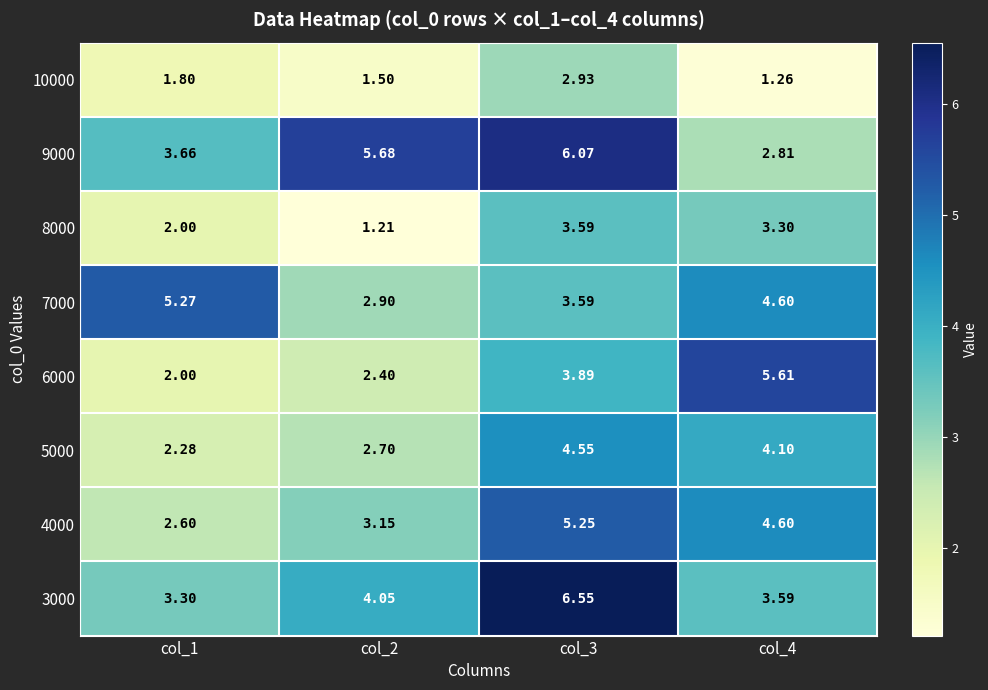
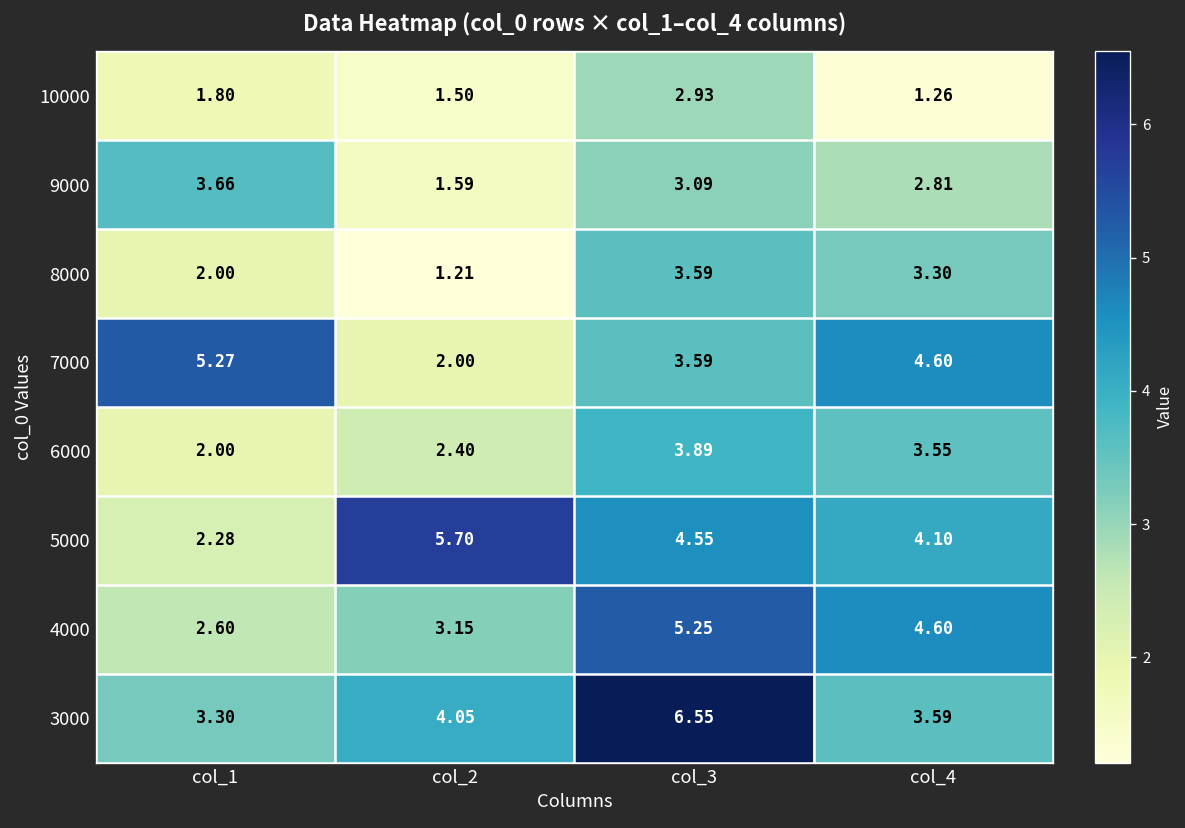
  {
    "10000": {
      "col_1": 1.80,
      "col_2": 1.50,
      "col_3": 2.93,
      "col_4": 1.26
    },
    "9000": {
      "col_1": 3.66,
-     "col_2": 5.68,
-     "col_3": 6.07,
+     "col_2": 1.59,
+     "col_3": 3.09,
      "col_4": 2.81
    },
    "8000": {
      "col_1": 2.00,
      "col_2": 1.21,
      "col_3": 3.59,
      "col_4": 3.30
    },
    "7000": {
      "col_1": 5.27,
-     "col_2": 2.90,
+     "col_2": 2.00,
      "col_3": 3.59,
      "col_4": 4.60
    },
    "6000": {
      "col_1": 2.00,
      "col_2": 2.40,
      "col_3": 3.89,
-     "col_4": 5.61
+     "col_4": 3.55
    },
    "5000": {
      "col_1": 2.28,
-     "col_2": 2.70,
+     "col_2": 5.70,
      "col_3": 4.55,
      "col_4": 4.10
    },
    "4000": {
      "col_1": 2.60,
      "col_2": 3.15,
      "col_3": 5.25,
      "col_4": 4.60
    },
    "3000": {
      "col_1": 3.30,
      "col_2": 4.05,
      "col_3": 6.55,
      "col_4": 3.59
    }
  }
